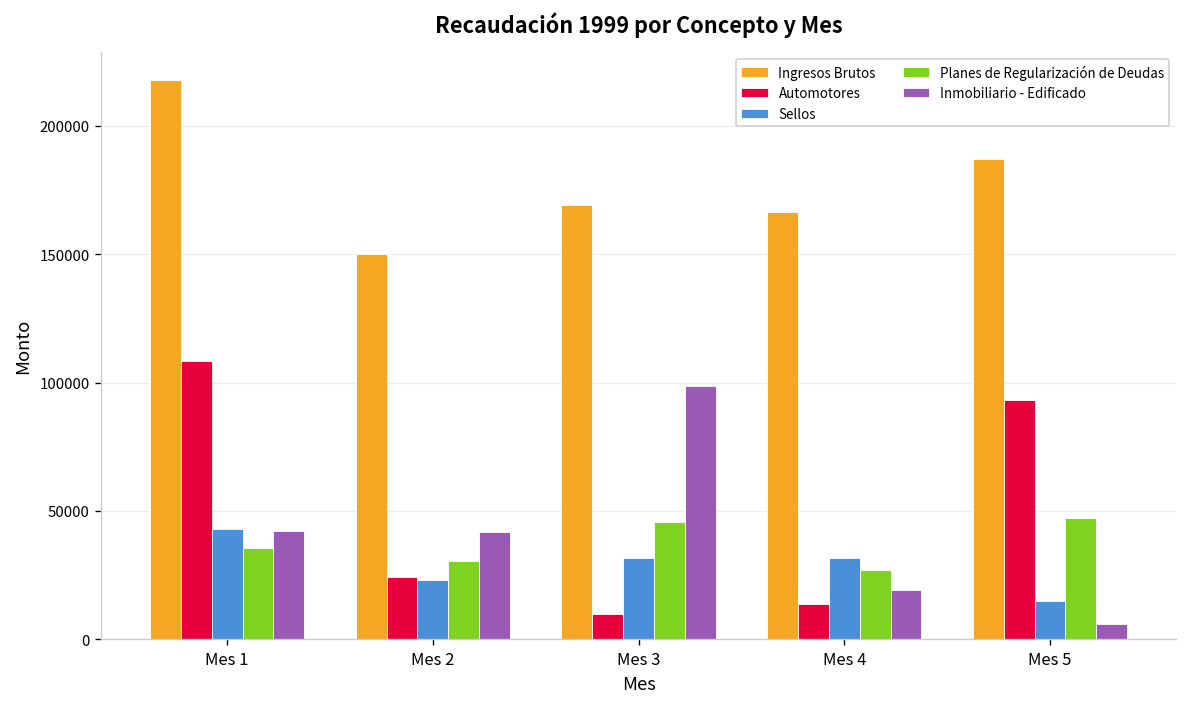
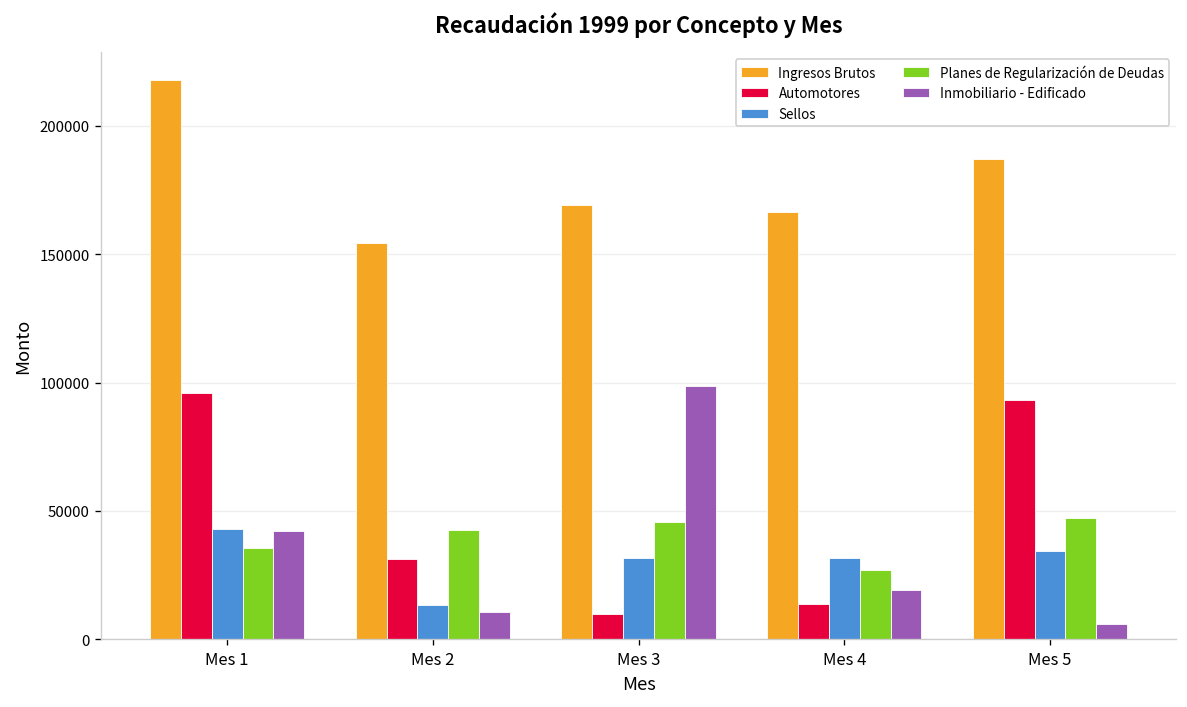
  {
    "Ingresos Brutos": {
      "Mes 1": 218000,
-     "Mes 2": 150000,
+     "Mes 2": 154000,
      "Mes 3": 169000,
      "Mes 4": 166000,
      "Mes 5": 187000
    },
    "Automotores": {
-     "Mes 1": 109000,
-     "Mes 2": 24000,
+     "Mes 1": 96000,
+     "Mes 2": 31000,
      "Mes 3": 10000,
      "Mes 4": 14000,
      "Mes 5": 93000
    },
    "Sellos": {
      "Mes 1": 43000,
-     "Mes 2": 23000,
+     "Mes 2": 13000,
      "Mes 3": 32000,
      "Mes 4": 32000,
-     "Mes 5": 15000
+     "Mes 5": 34000
    },
    "Planes de Regularización de Deudas": {
      "Mes 1": 36000,
-     "Mes 2": 31000,
+     "Mes 2": 43000,
      "Mes 3": 46000,
      "Mes 4": 27000,
      "Mes 5": 47000
    },
    "Inmobiliario - Edificado": {
      "Mes 1": 42000,
-     "Mes 2": 42000,
+     "Mes 2": 11000,
      "Mes 3": 99000,
      "Mes 4": 19000,
      "Mes 5": 6000
    }
  }
